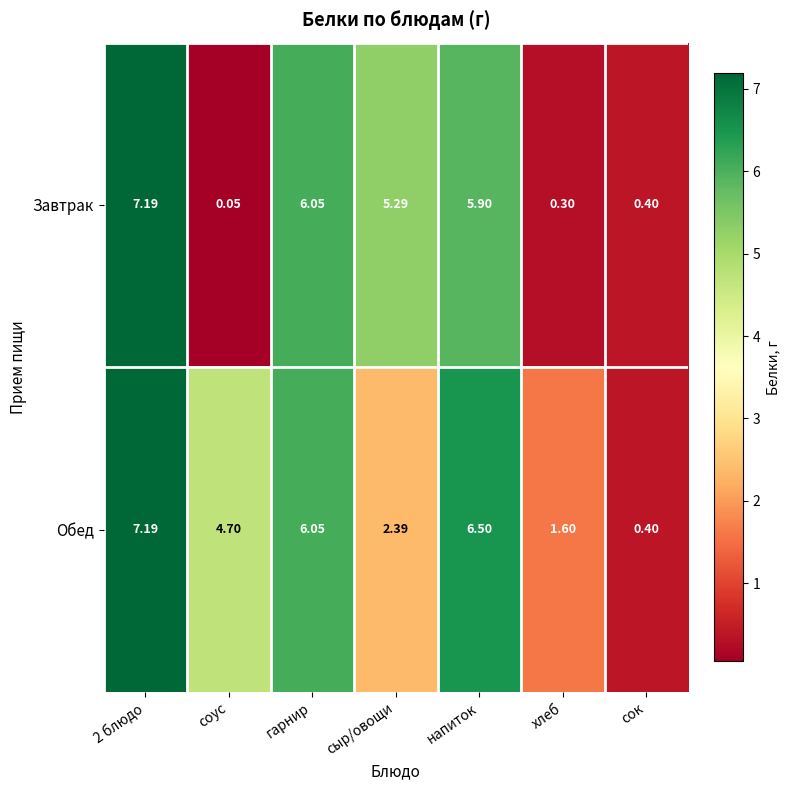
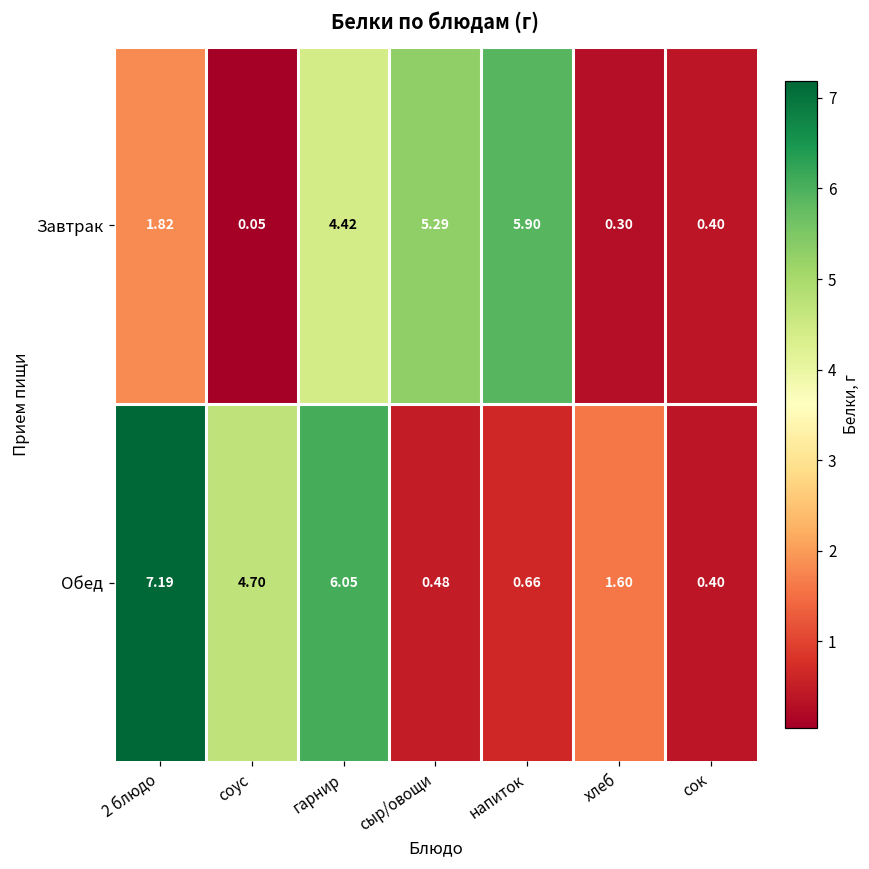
  {
    "Завтрак": {
-     "2 блюдо": 7.19,
+     "2 блюдо": 1.82,
      "соус": 0.05,
-     "гарнир": 6.05,
+     "гарнир": 4.42,
      "сыр/овощи": 5.29,
      "напиток": 5.90,
      "хлеб": 0.30,
      "сок": 0.40
    },
    "Обед": {
      "2 блюдо": 7.19,
      "соус": 4.70,
      "гарнир": 6.05,
-     "сыр/овощи": 2.39,
-     "напиток": 6.50,
+     "сыр/овощи": 0.48,
+     "напиток": 0.66,
      "хлеб": 1.60,
      "сок": 0.40
    }
  }
